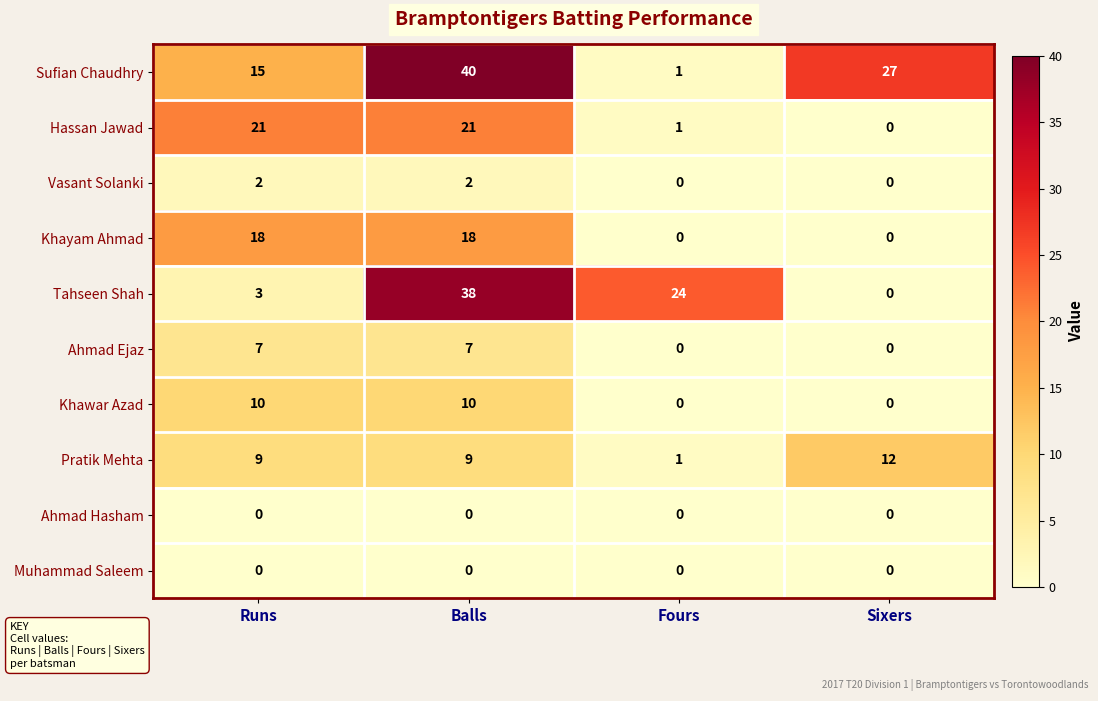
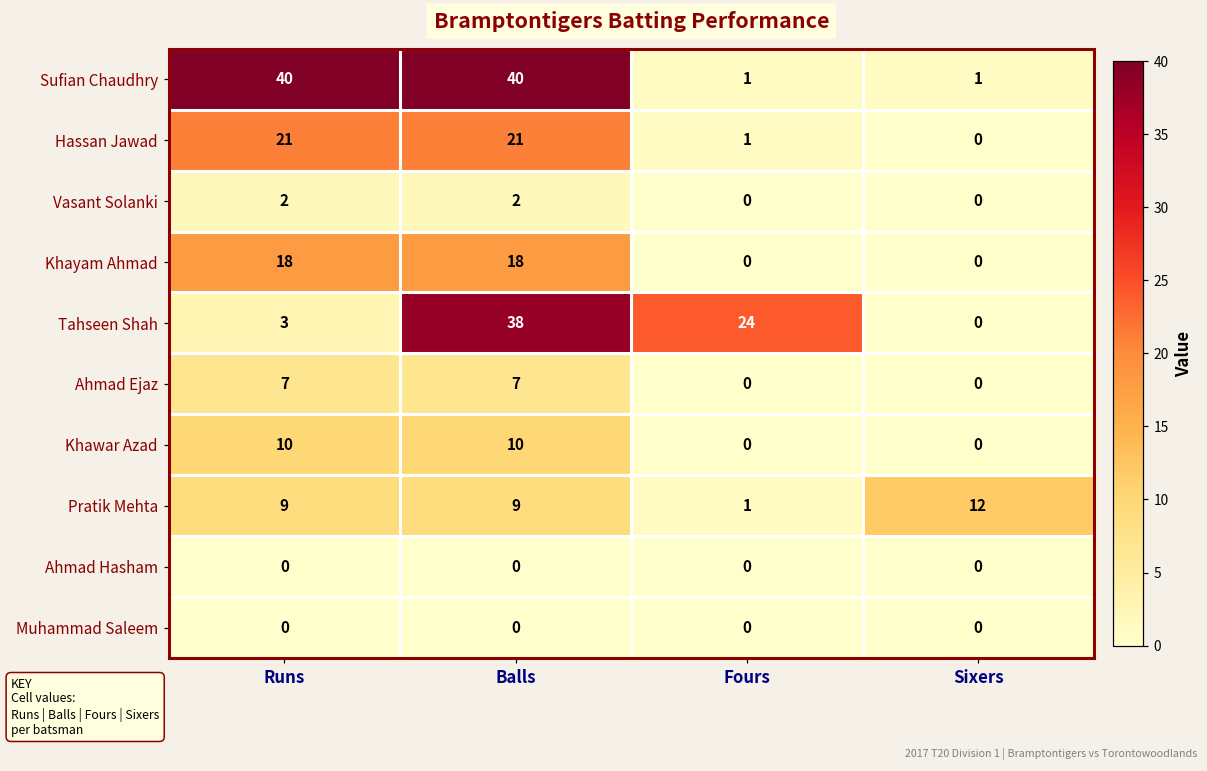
  {
    "Sufian Chaudhry": {
-     "Runs": 15,
+     "Runs": 40,
      "Balls": 40,
      "Fours": 1,
-     "Sixers": 27
+     "Sixers": 1
    },
    "Hassan Jawad": {
      "Runs": 21,
      "Balls": 21,
      "Fours": 1,
      "Sixers": 0
    },
    "Vasant Solanki": {
      "Runs": 2,
      "Balls": 2,
      "Fours": 0,
      "Sixers": 0
    },
    "Khayam Ahmad": {
      "Runs": 18,
      "Balls": 18,
      "Fours": 0,
      "Sixers": 0
    },
    "Tahseen Shah": {
      "Runs": 3,
      "Balls": 38,
      "Fours": 24,
      "Sixers": 0
    },
    "Ahmad Ejaz": {
      "Runs": 7,
      "Balls": 7,
      "Fours": 0,
      "Sixers": 0
    },
    "Khawar Azad": {
      "Runs": 10,
      "Balls": 10,
      "Fours": 0,
      "Sixers": 0
    },
    "Pratik Mehta": {
      "Runs": 9,
      "Balls": 9,
      "Fours": 1,
      "Sixers": 12
    },
    "Ahmad Hasham": {
      "Runs": 0,
      "Balls": 0,
      "Fours": 0,
      "Sixers": 0
    },
    "Muhammad Saleem": {
      "Runs": 0,
      "Balls": 0,
      "Fours": 0,
      "Sixers": 0
    }
  }
